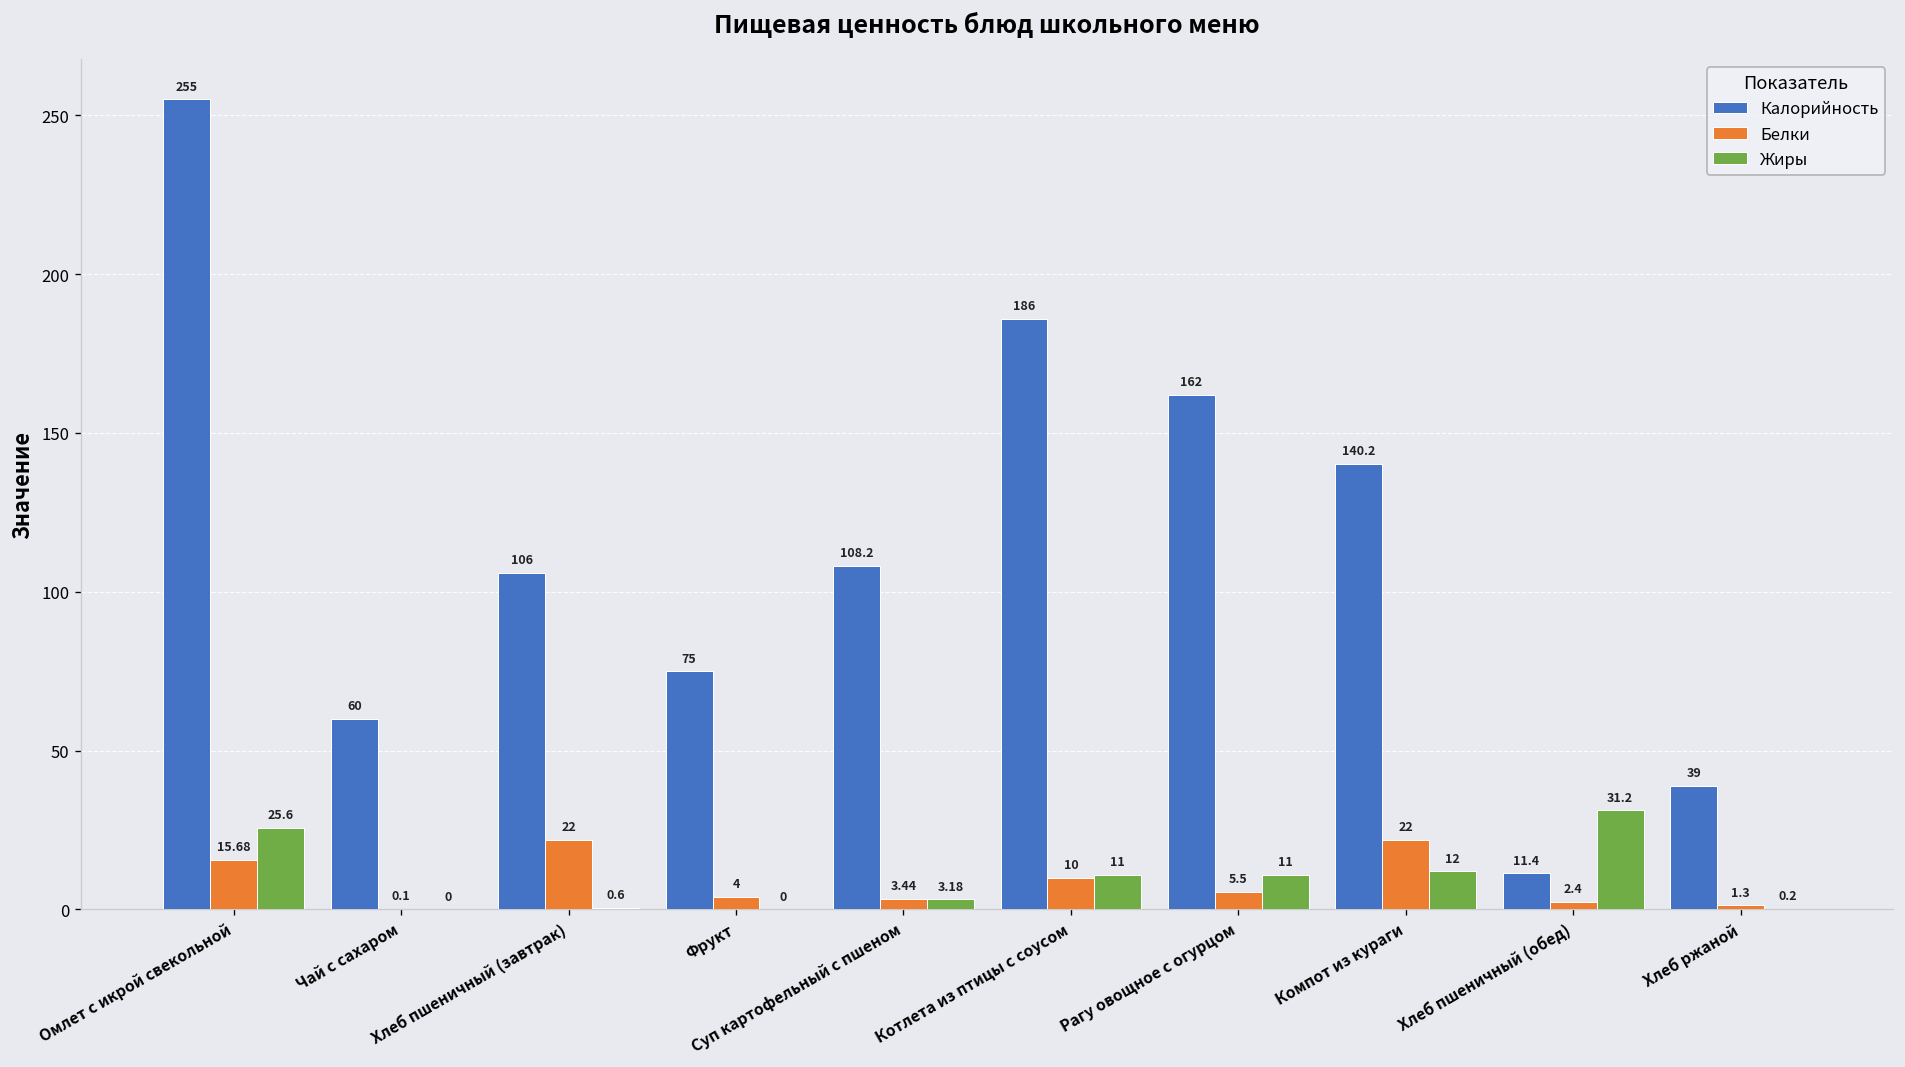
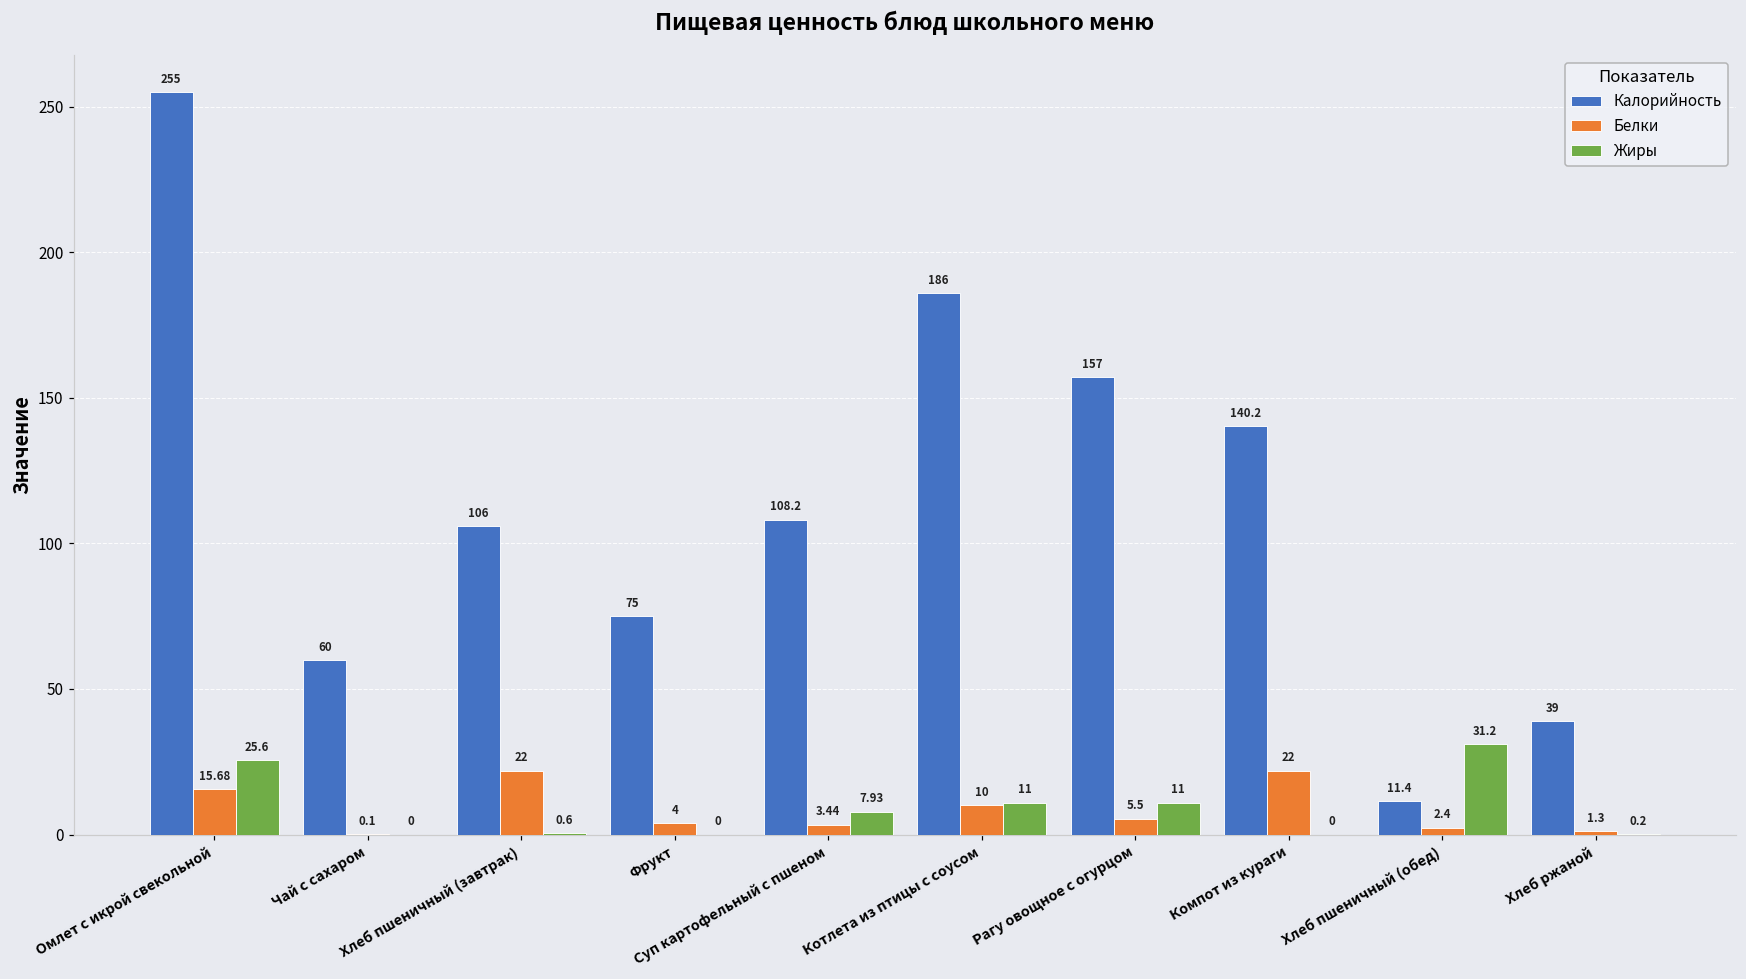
  {
    "Калорийность": {
      "Омлет с икрой свекольной": 255,
      "Чай с сахаром": 60,
      "Хлеб пшеничный (завтрак)": 106,
      "Фрукт": 75,
      "Суп картофельный с пшеном": 108.2,
      "Котлета из птицы с соусом": 186,
-     "Рагу овощное с огурцом": 162,
+     "Рагу овощное с огурцом": 157,
      "Компот из кураги": 140.2,
      "Хлеб пшеничный (обед)": 11.4,
      "Хлеб ржаной": 39
    },
    "Белки": {
      "Омлет с икрой свекольной": 15.68,
      "Чай с сахаром": 0.1,
      "Хлеб пшеничный (завтрак)": 22,
      "Фрукт": 4,
      "Суп картофельный с пшеном": 3.44,
      "Котлета из птицы с соусом": 10,
      "Рагу овощное с огурцом": 5.5,
      "Компот из кураги": 22,
      "Хлеб пшеничный (обед)": 2.4,
      "Хлеб ржаной": 1.3
    },
    "Жиры": {
      "Омлет с икрой свекольной": 25.6,
      "Чай с сахаром": 0,
      "Хлеб пшеничный (завтрак)": 0.6,
      "Фрукт": 0,
-     "Суп картофельный с пшеном": 3.18,
+     "Суп картофельный с пшеном": 7.93,
      "Котлета из птицы с соусом": 11,
      "Рагу овощное с огурцом": 11,
-     "Компот из кураги": 12,
+     "Компот из кураги": 0,
      "Хлеб пшеничный (обед)": 31.2,
      "Хлеб ржаной": 0.2
    }
  }
